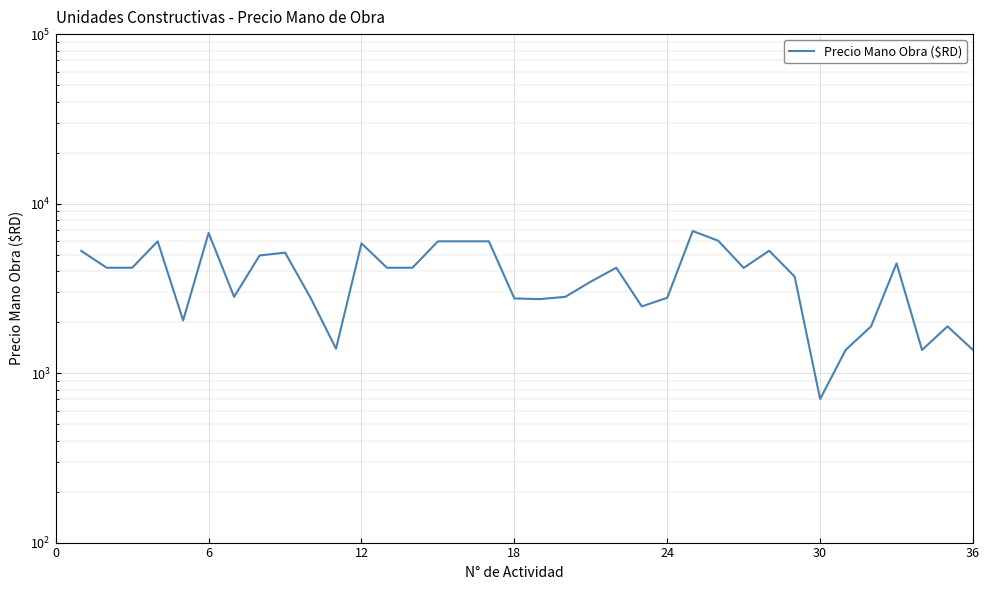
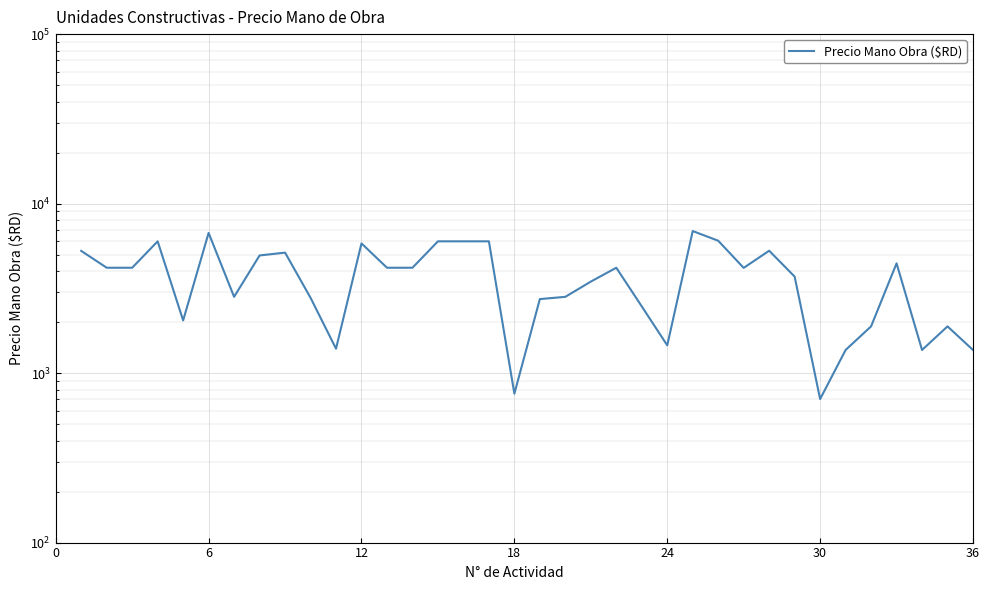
  {
    "6": 6700,
    "12": 5800,
-   "18": 2800,
-   "24": 2800,
+   "18": 800,
+   "24": 1500,
    "30": 700,
    "36": 1400
  }
